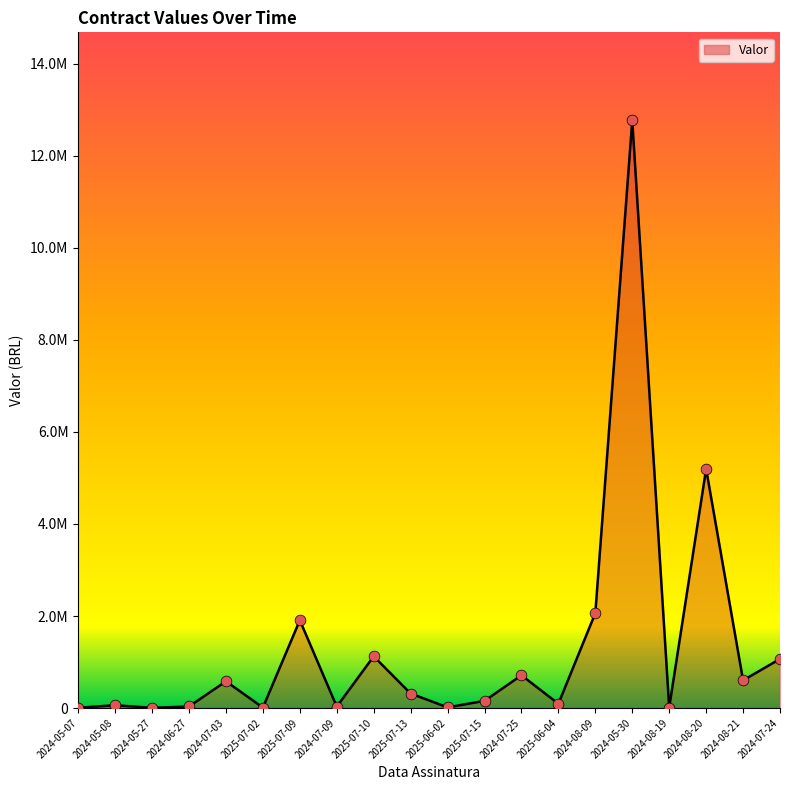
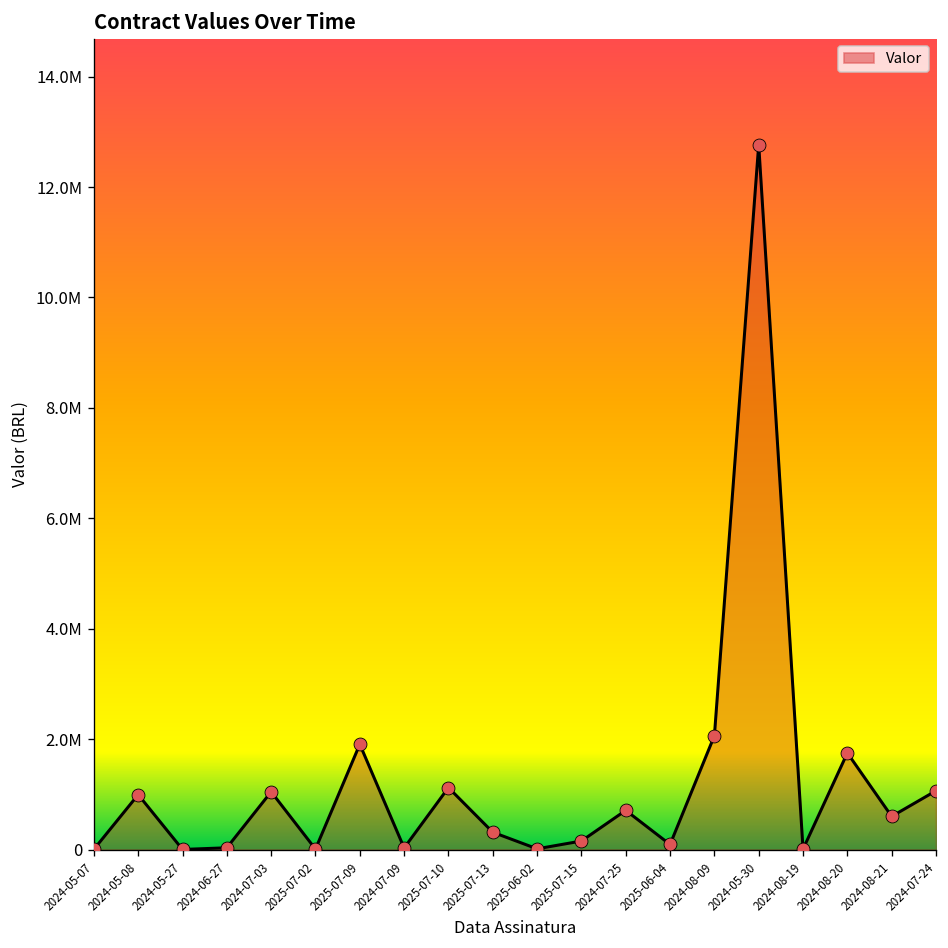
  {
    "2024-05-07": 0,
-   "2024-05-08": 100000,
+   "2024-05-08": 1000000,
    "2024-05-27": 0,
    "2024-06-27": 0,
-   "2024-07-03": 600000,
+   "2024-07-03": 1000000,
    "2025-07-02": 0,
    "2025-07-09": 1900000,
    "2024-07-09": 0,
    "2025-07-10": 1100000,
    "2025-07-13": 300000,
    "2025-06-02": 0,
    "2025-07-15": 200000,
    "2024-07-25": 700000,
    "2025-06-04": 100000,
    "2024-08-09": 2100000,
    "2024-05-30": 12800000,
    "2024-08-19": 0,
-   "2024-08-20": 5200000,
+   "2024-08-20": 1800000,
    "2024-08-21": 600000,
    "2024-07-24": 1100000
  }
